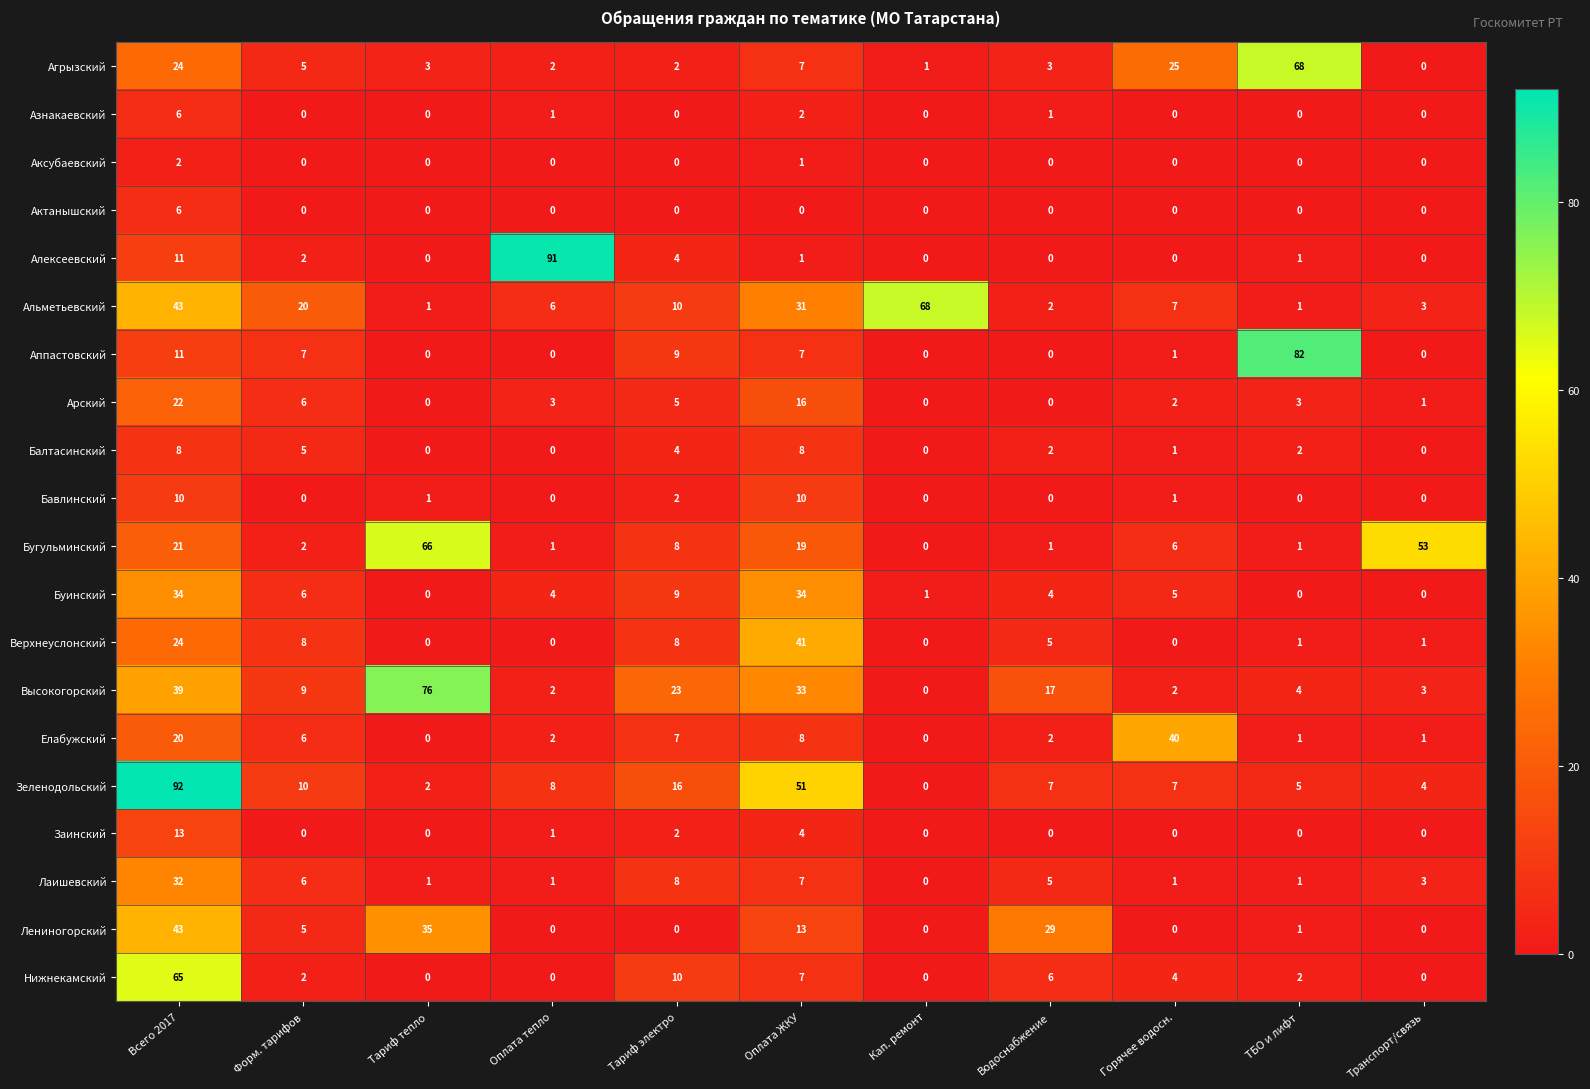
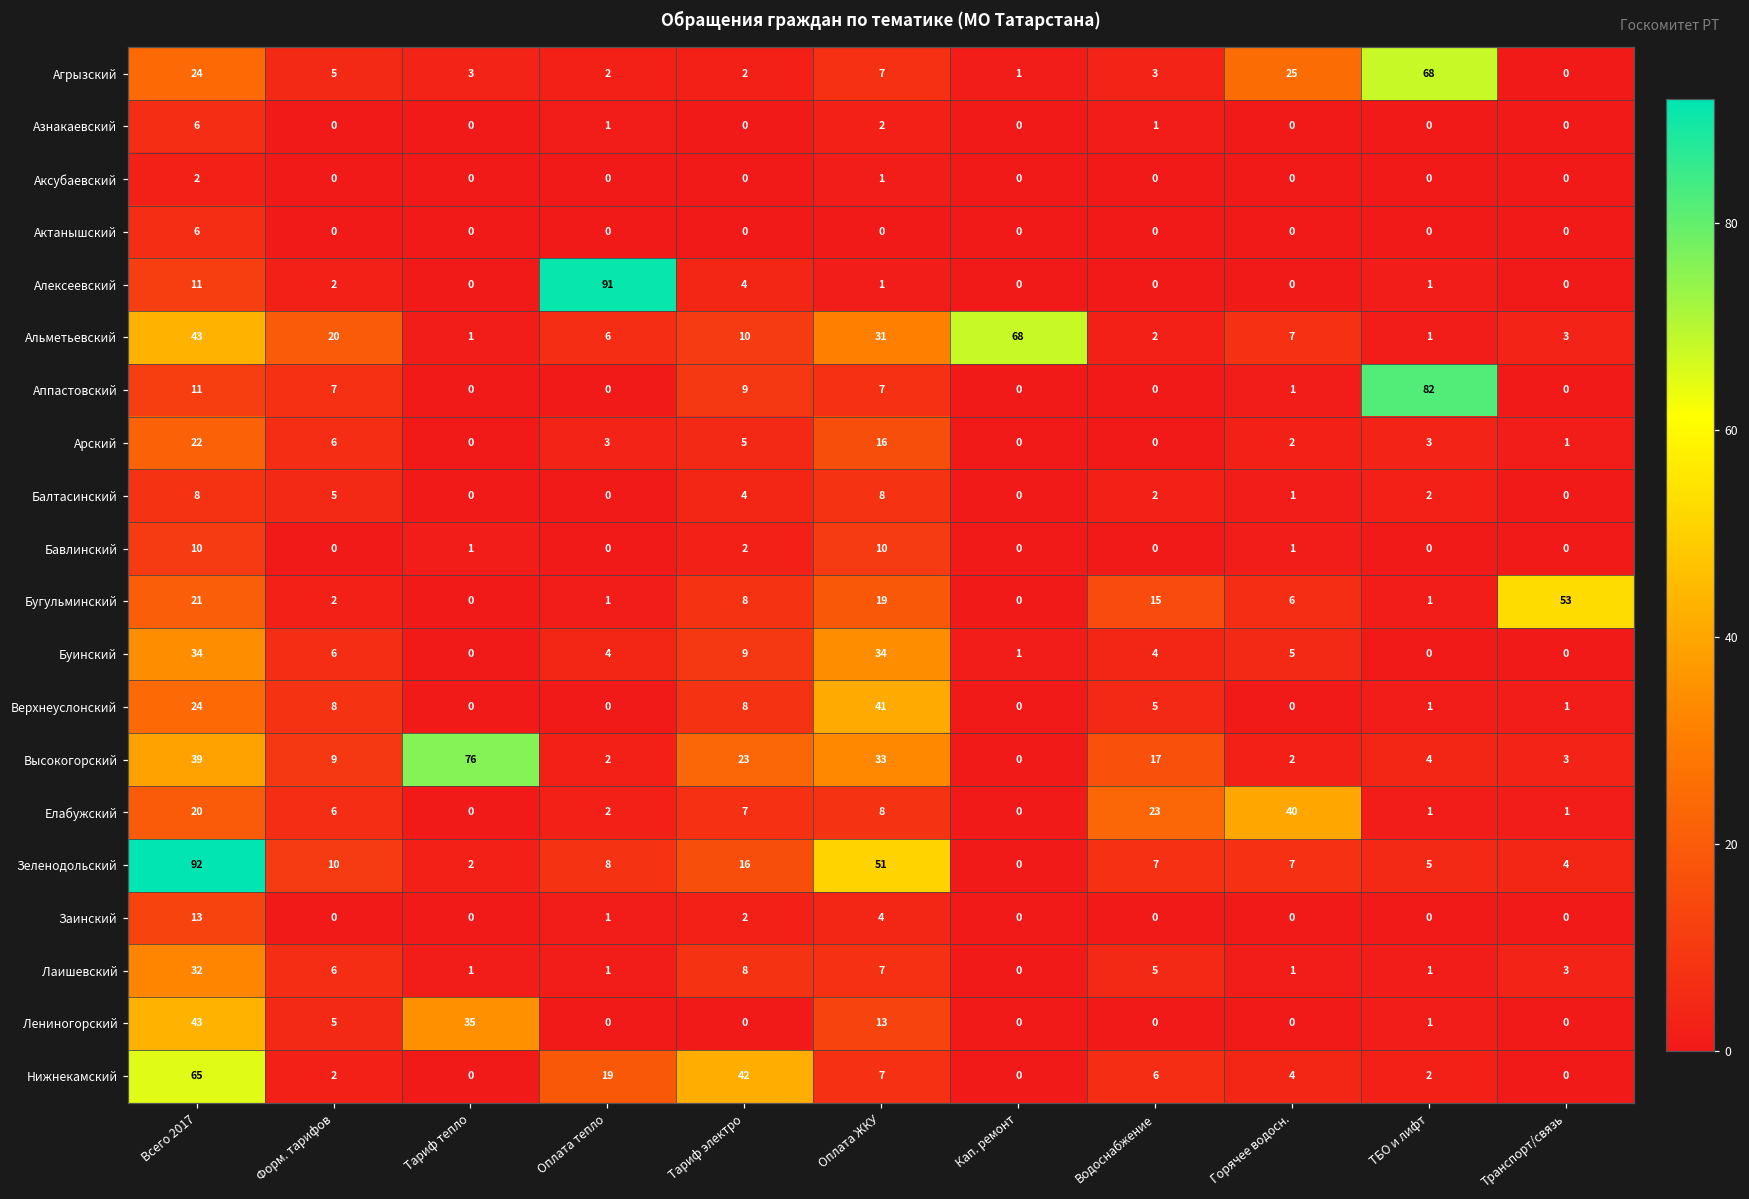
  {
    "Бугульминский": {
      "Всего 2017": 21,
      "Форм. тарифов": 2,
-     "Тариф тепло": 66,
+     "Тариф тепло": 0,
      "Оплата тепло": 1,
      "Тариф электро": 8,
      "Оплата ЖКУ": 19,
      "Кап. ремонт": 0,
-     "Водоснабжение": 1,
+     "Водоснабжение": 15,
      "Горячее водосн.": 6,
      "ТБО и лифт": 1,
      "Транспорт/связь": 53
    },
    "Елабужский": {
      "Всего 2017": 20,
      "Форм. тарифов": 6,
      "Тариф тепло": 0,
      "Оплата тепло": 2,
      "Тариф электро": 7,
      "Оплата ЖКУ": 8,
      "Кап. ремонт": 0,
-     "Водоснабжение": 2,
+     "Водоснабжение": 23,
      "Горячее водосн.": 40,
      "ТБО и лифт": 1,
      "Транспорт/связь": 1
    },
    "Лениногорский": {
      "Всего 2017": 43,
      "Форм. тарифов": 5,
      "Тариф тепло": 35,
      "Оплата тепло": 0,
      "Тариф электро": 0,
      "Оплата ЖКУ": 13,
      "Кап. ремонт": 0,
-     "Водоснабжение": 29,
+     "Водоснабжение": 0,
      "Горячее водосн.": 0,
      "ТБО и лифт": 1,
      "Транспорт/связь": 0
    },
    "Нижнекамский": {
      "Всего 2017": 65,
      "Форм. тарифов": 2,
      "Тариф тепло": 0,
-     "Оплата тепло": 0,
-     "Тариф электро": 10,
+     "Оплата тепло": 19,
+     "Тариф электро": 42,
      "Оплата ЖКУ": 7,
      "Кап. ремонт": 0,
      "Водоснабжение": 6,
      "Горячее водосн.": 4,
      "ТБО и лифт": 2,
      "Транспорт/связь": 0
    }
  }
